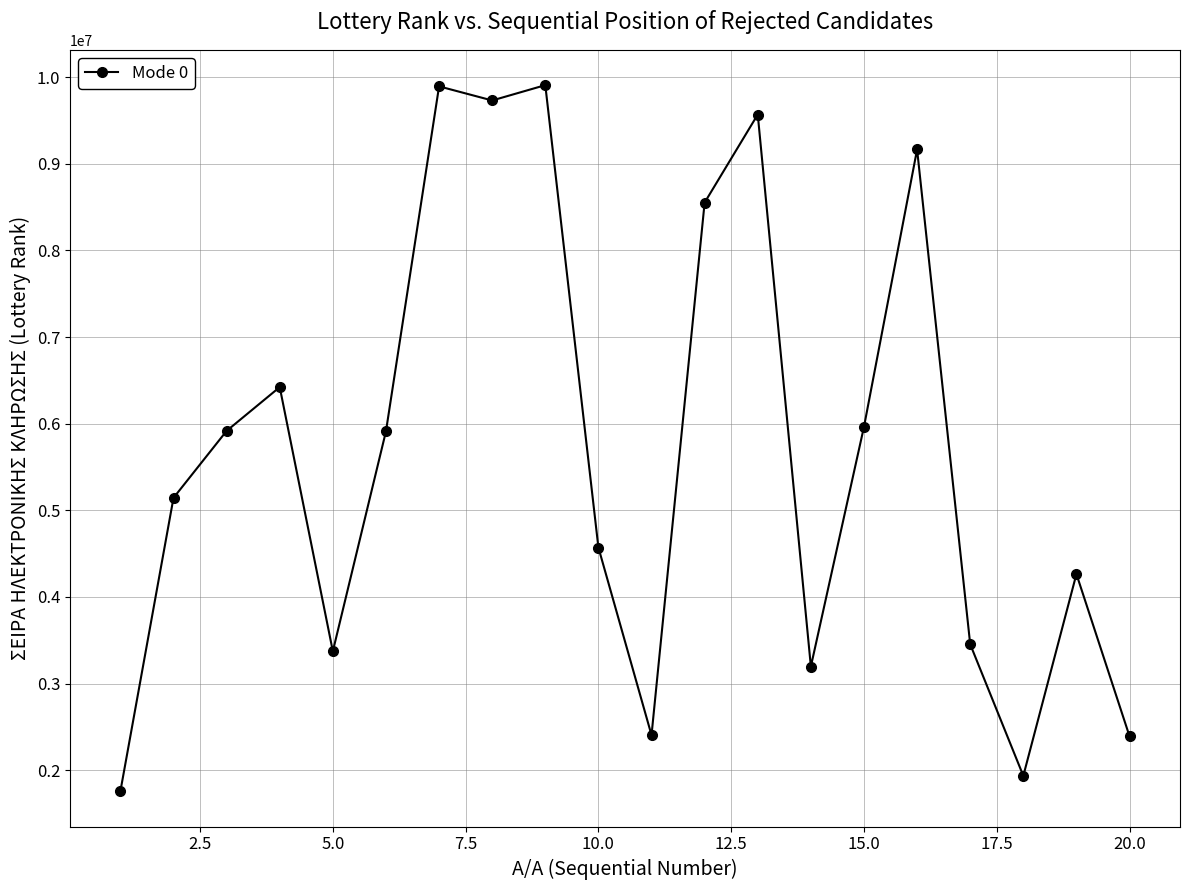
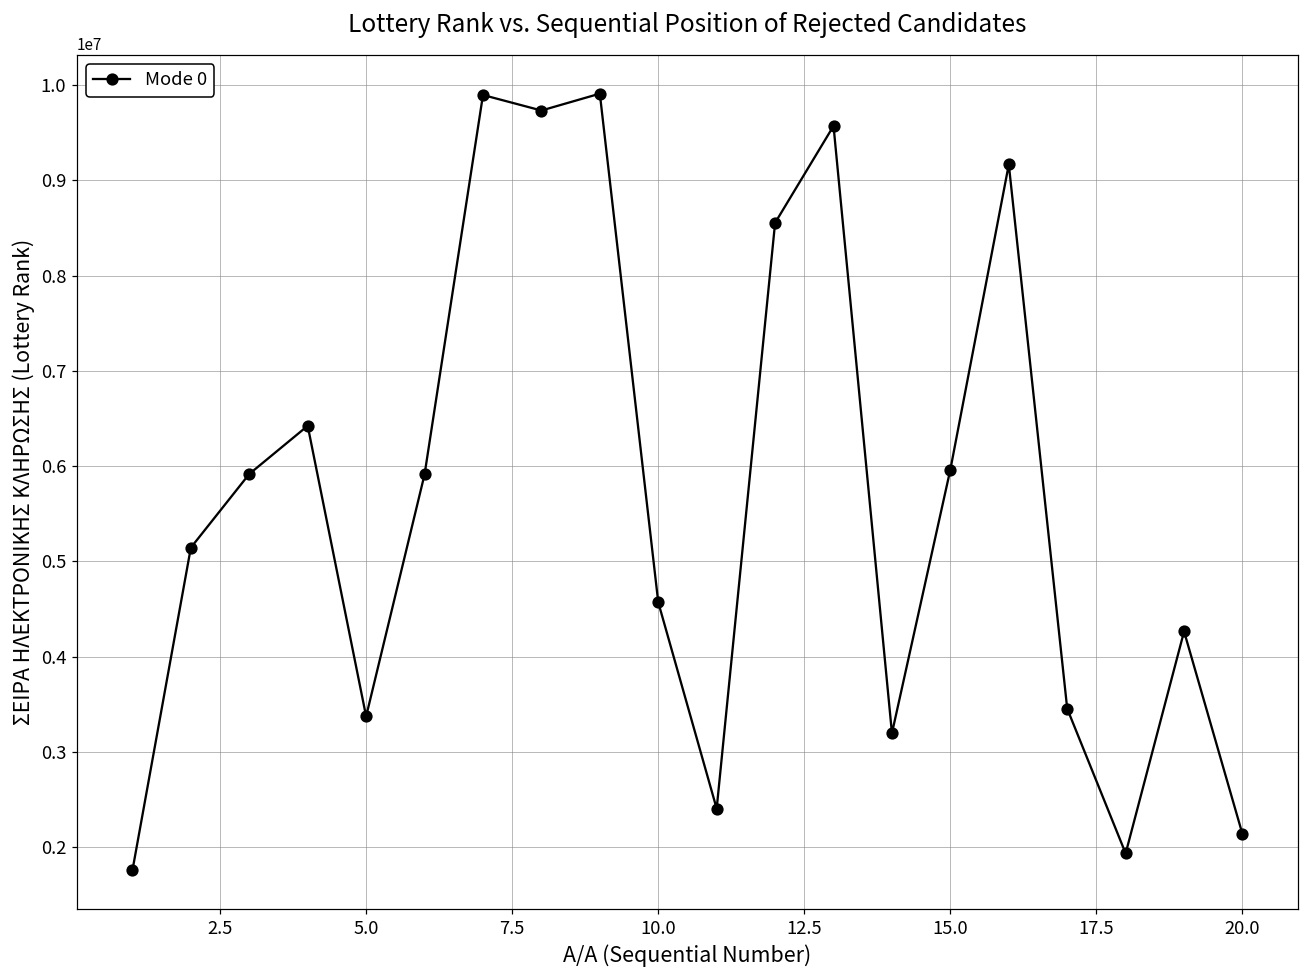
  {
    "5.0": 3400000,
    "10.0": 4600000,
    "15.0": 6000000,
-   "20.0": 2400000
+   "20.0": 2100000
  }
